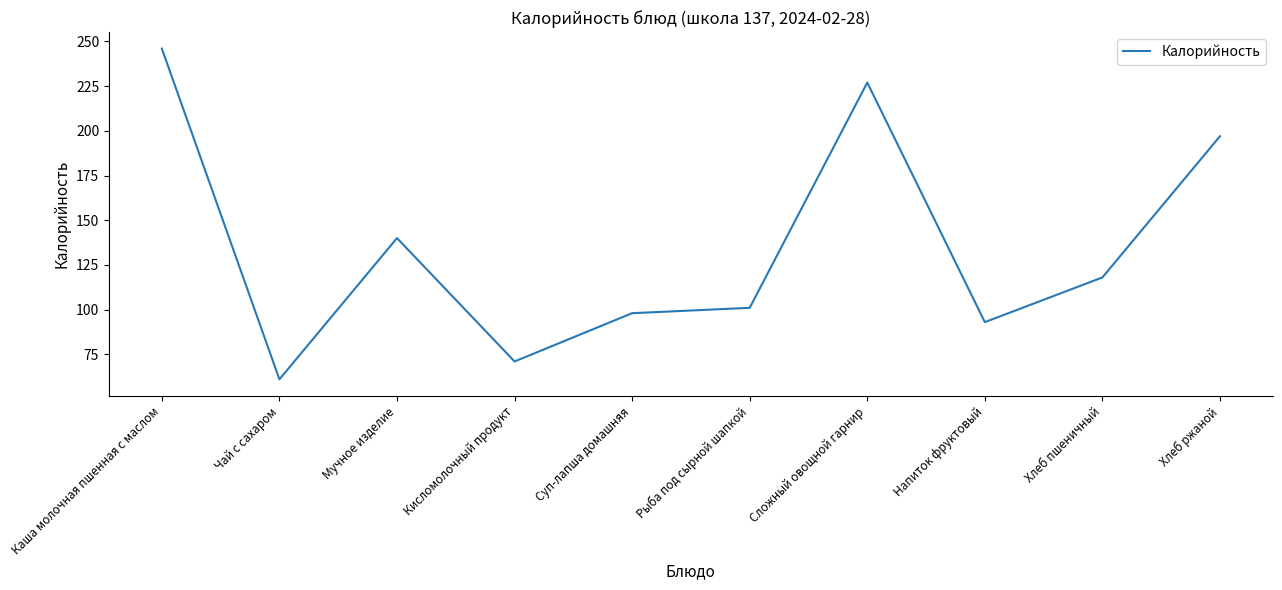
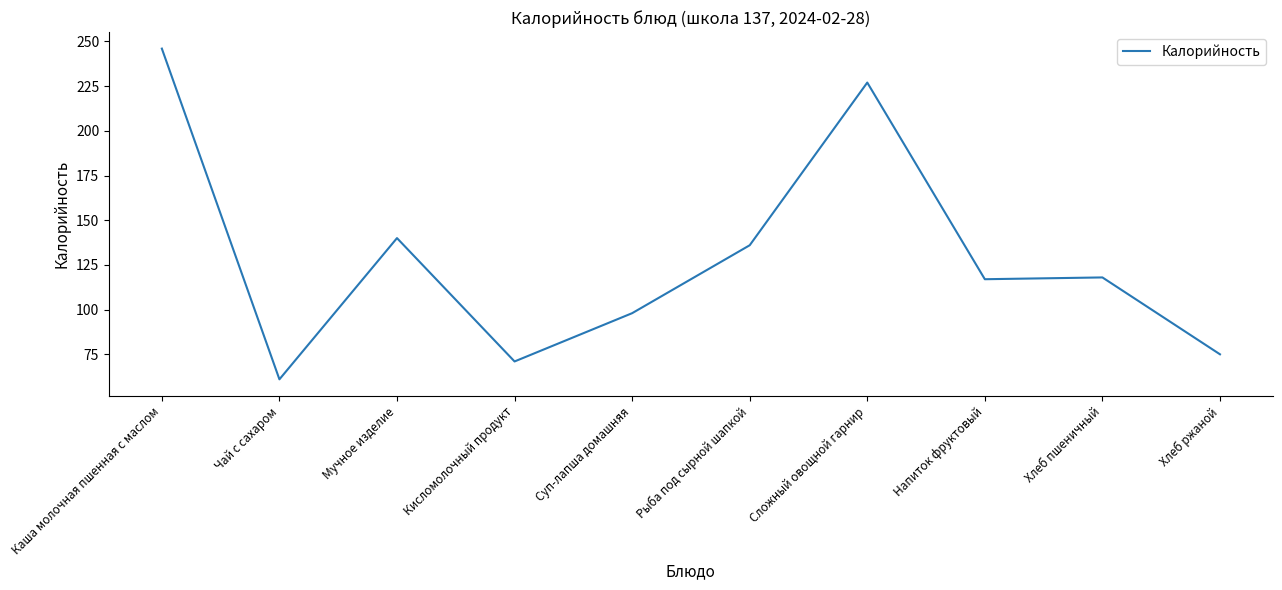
  {
    "Каша молочная пшенная с маслом": 246,
    "Чай с сахаром": 61,
    "Мучное изделие": 140,
    "Кисломолочный продукт": 71,
    "Суп-лапша домашняя": 98,
-   "Рыба под сырной шапкой": 101,
+   "Рыба под сырной шапкой": 136,
    "Сложный овощной гарнир": 227,
-   "Напиток фруктовый": 93,
+   "Напиток фруктовый": 117,
    "Хлеб пшеничный": 118,
-   "Хлеб ржаной": 197
+   "Хлеб ржаной": 75
  }
